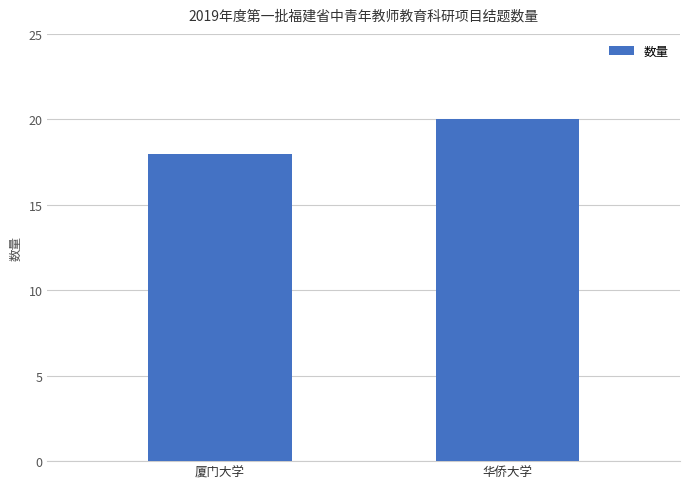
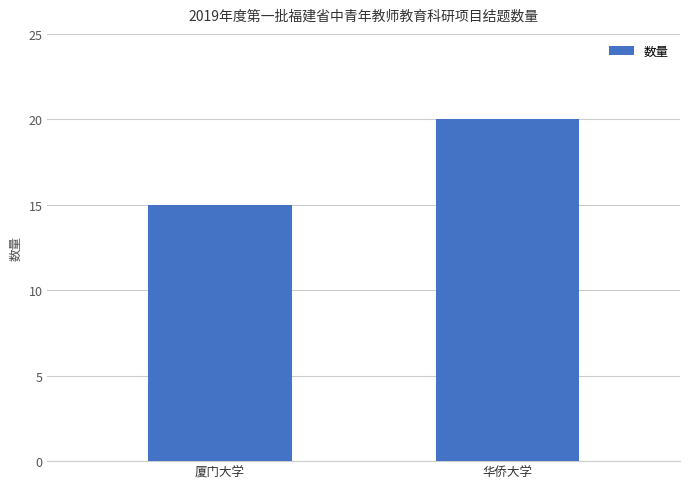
  {
-   "厦门大学": 18,
+   "厦门大学": 15,
    "华侨大学": 20
  }
